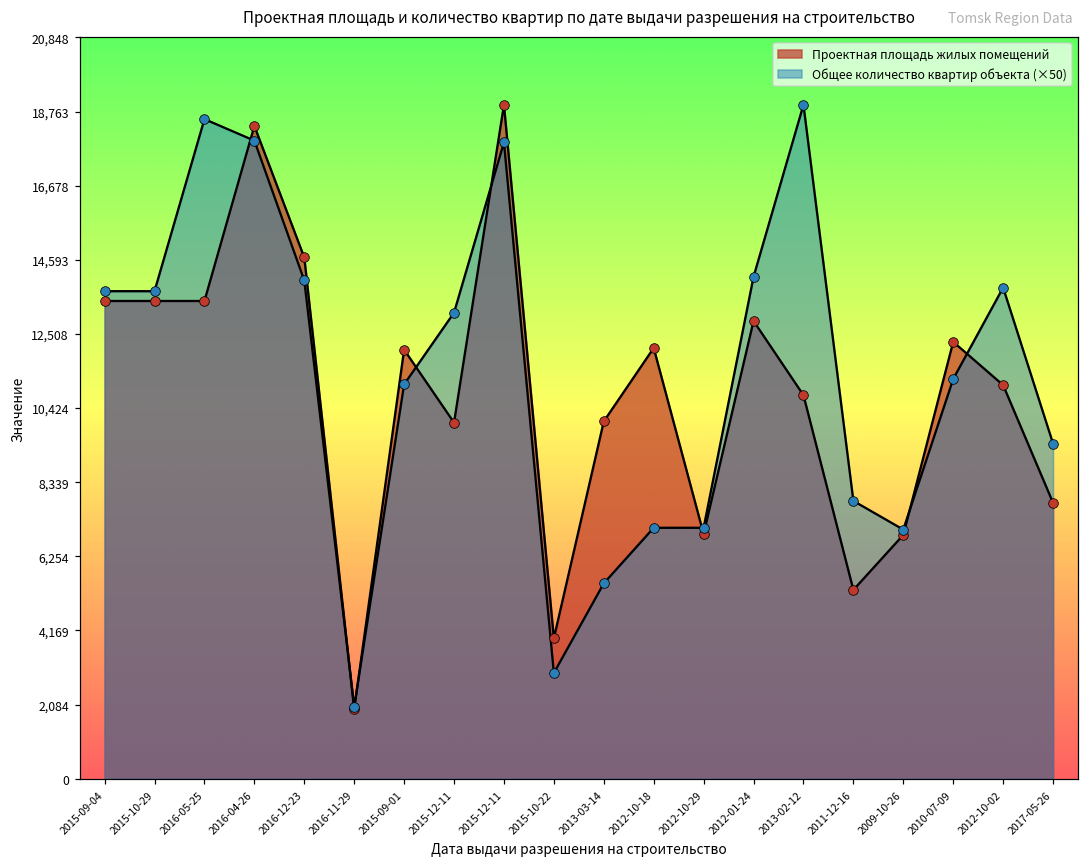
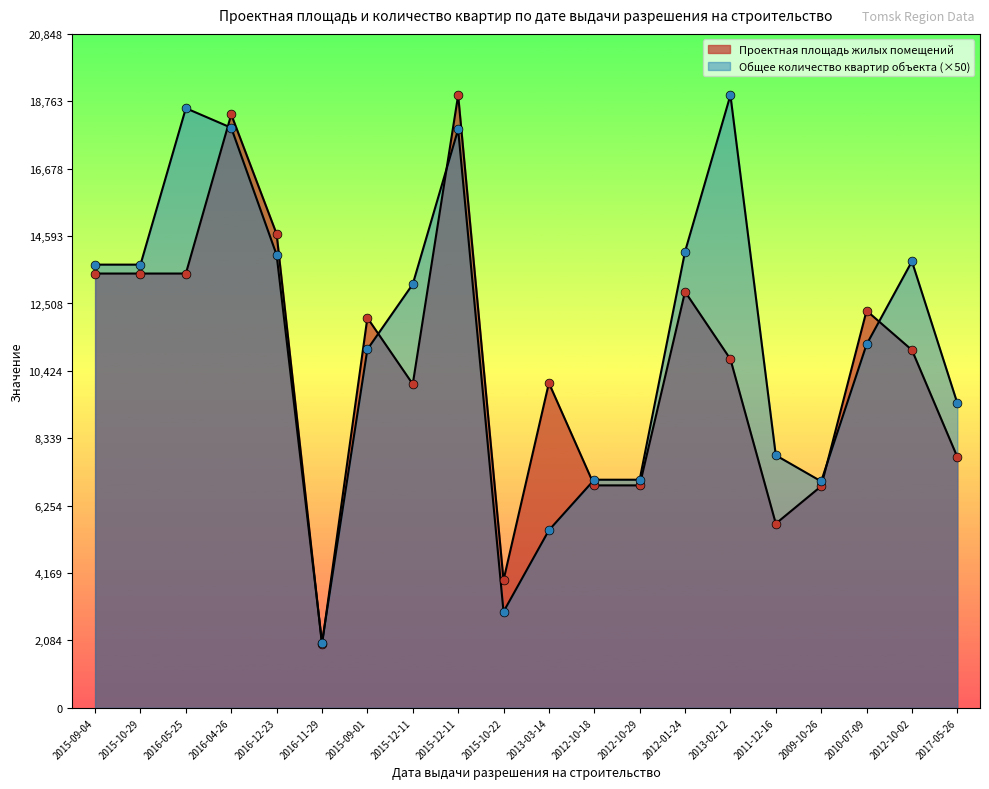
  {
    "Проектная площадь жилых помещений": {
      "2015-09-04": "13,400",
      "2015-10-29": "13,400",
      "2016-05-25": "13,400",
      "2016-04-26": "18,400",
      "2016-12-23": "14,700",
      "2015-09-01": "12,100",
      "2015-10-22": "4,000",
      "2013-03-14": "10,100",
-     "2012-10-18": "12,100",
+     "2012-10-18": "6,900",
      "2012-10-29": "6,900",
      "2012-01-24": "12,900",
      "2013-02-12": "10,800",
-     "2011-12-16": "5,300",
+     "2011-12-16": "5,700",
      "2009-10-26": "6,900",
      "2010-07-09": "12,300",
      "2012-10-02": "11,100",
      "2017-05-26": "7,800"
    },
    "Общее количество квартир объекта (×50)": {
      "2015-09-04": "13,700",
      "2015-10-29": "13,700",
      "2016-05-25": "18,500",
      "2016-04-26": "17,900",
      "2016-12-23": "14,000",
      "2015-09-01": "11,100",
      "2015-10-22": "3,000",
      "2013-03-14": "5,500",
      "2012-10-18": "7,100",
      "2012-10-29": "7,100",
      "2012-01-24": "14,100",
      "2013-02-12": "19,000",
      "2011-12-16": "7,800",
      "2009-10-26": "7,000",
      "2010-07-09": "11,200",
      "2012-10-02": "13,800",
      "2017-05-26": "9,400"
    }
  }
